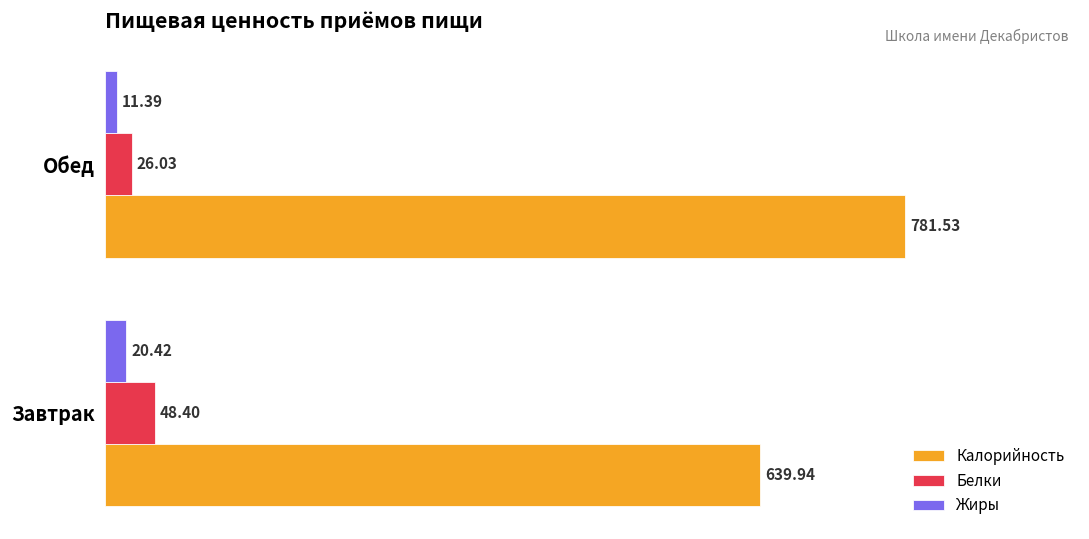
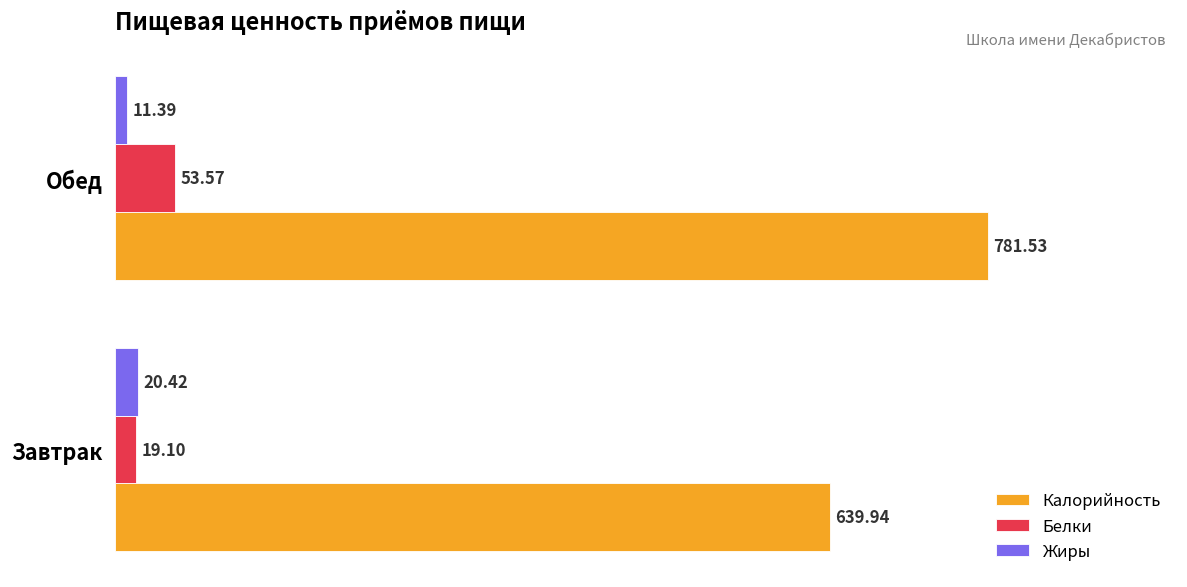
  {
    "Калорийность": {
      "Обед": 781.53,
      "Завтрак": 639.94
    },
    "Белки": {
-     "Обед": 26.03,
-     "Завтрак": 48.40
+     "Обед": 53.57,
+     "Завтрак": 19.10
    },
    "Жиры": {
      "Обед": 11.39,
      "Завтрак": 20.42
    }
  }
